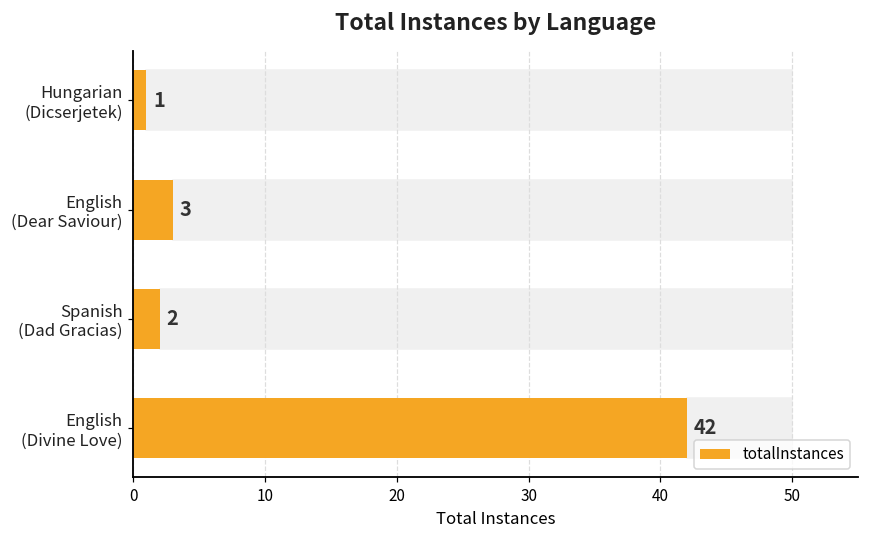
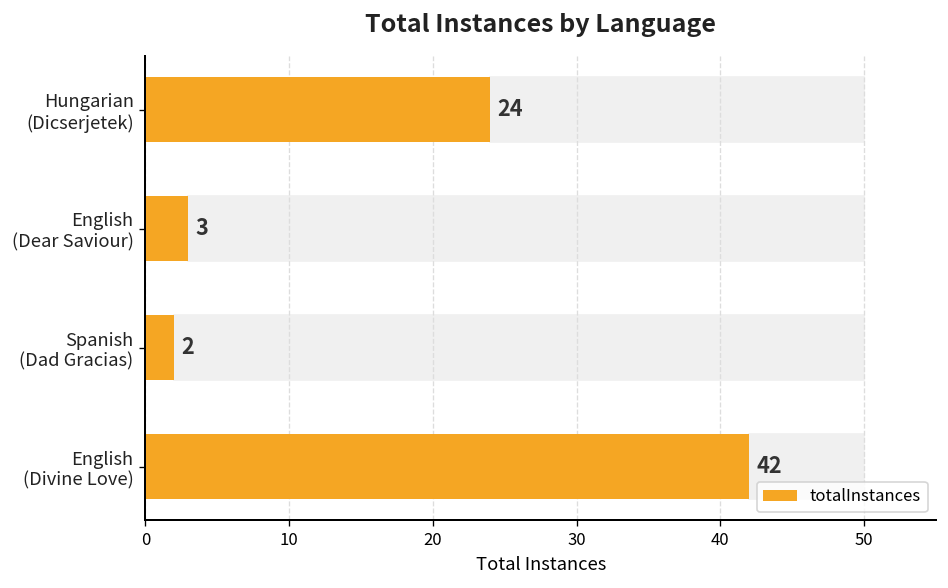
  {
-   "Hungarian (Dicserjetek)": 1,
+   "Hungarian (Dicserjetek)": 24,
    "English (Dear Saviour)": 3,
    "Spanish (Dad Gracias)": 2,
    "English (Divine Love)": 42
  }
